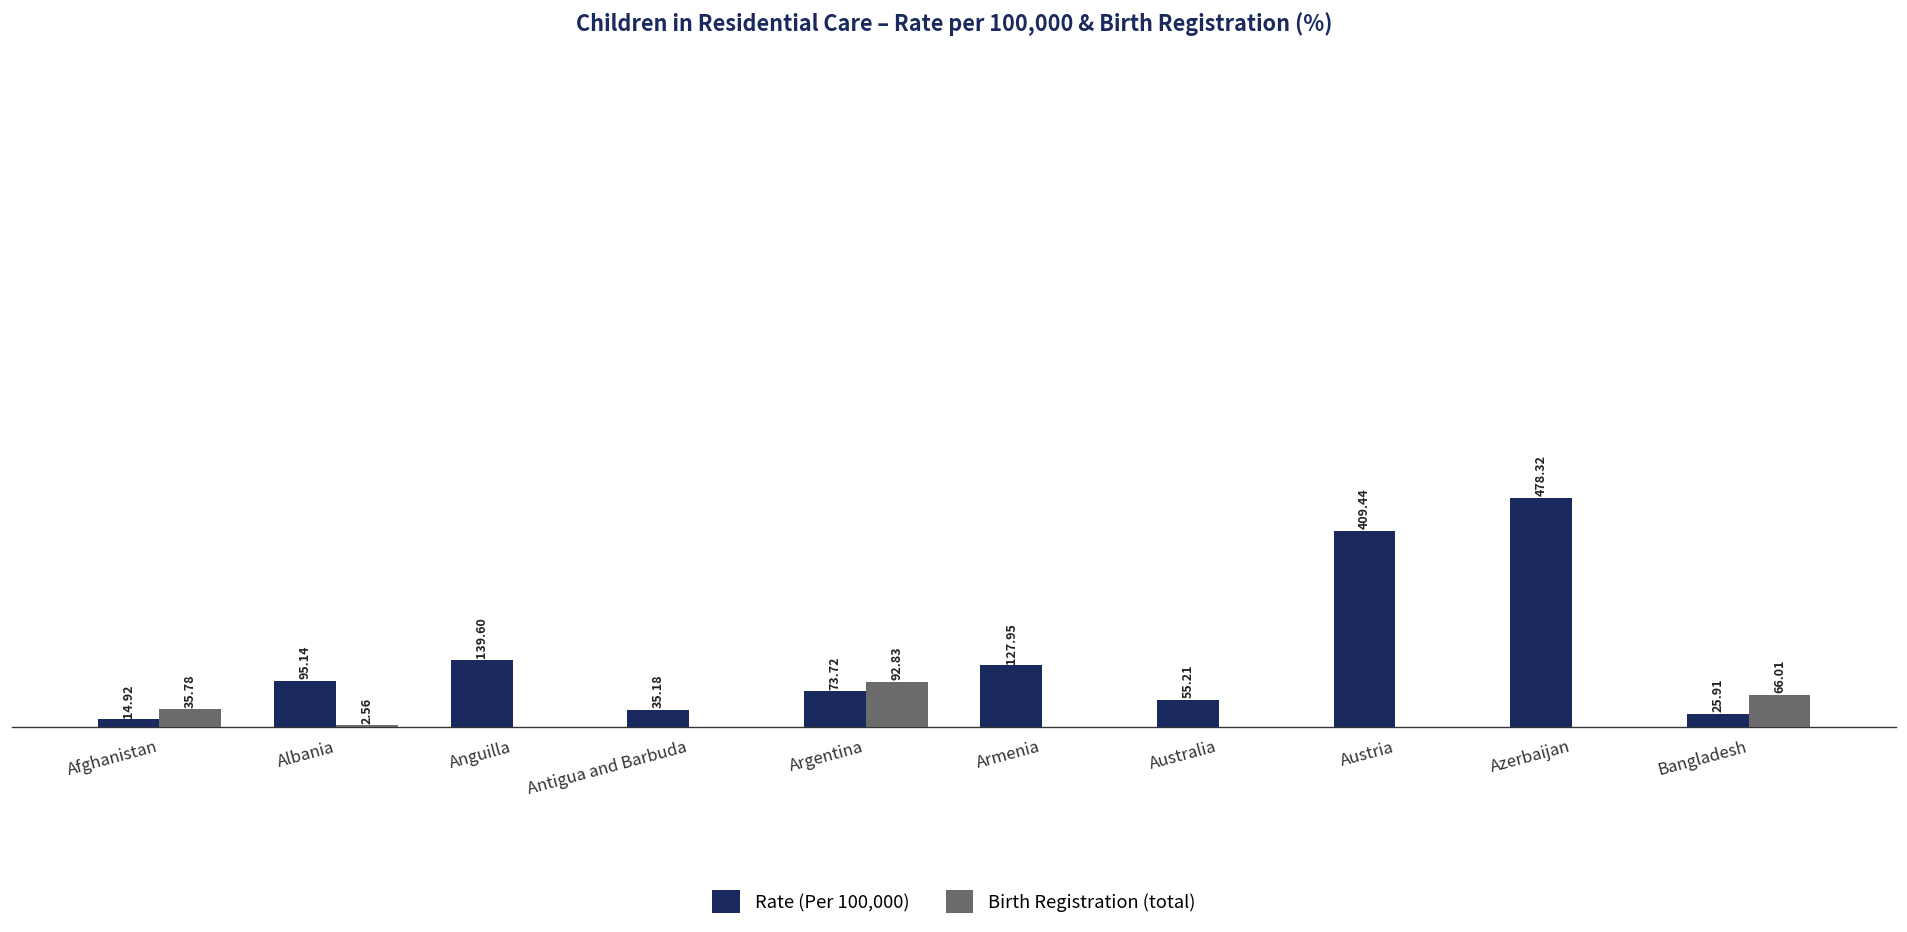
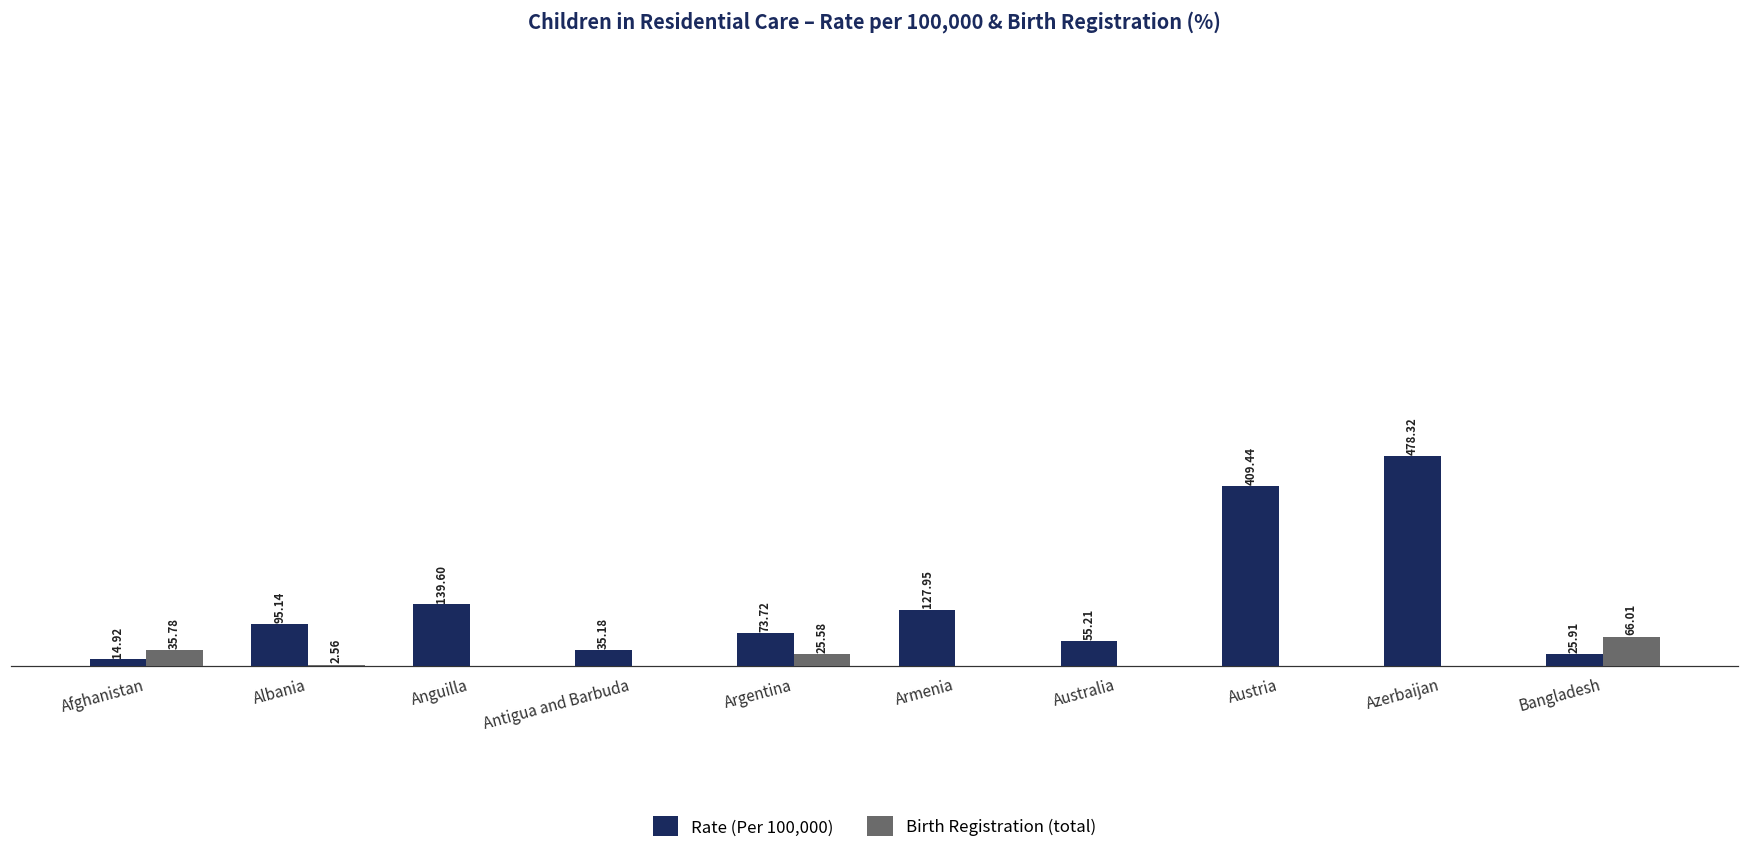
  {
    "Rate (Per 100,000)": {
      "Afghanistan": 14.92,
      "Albania": 95.14,
      "Anguilla": 139.60,
      "Antigua and Barbuda": 35.18,
      "Argentina": 73.72,
      "Armenia": 127.95,
      "Australia": 55.21,
      "Austria": 409.44,
      "Azerbaijan": 478.32,
      "Bangladesh": 25.91
    },
    "Birth Registration (total)": {
      "Afghanistan": 35.78,
      "Albania": 2.56,
-     "Argentina": 92.83,
+     "Argentina": 25.58,
      "Bangladesh": 66.01
    }
  }
